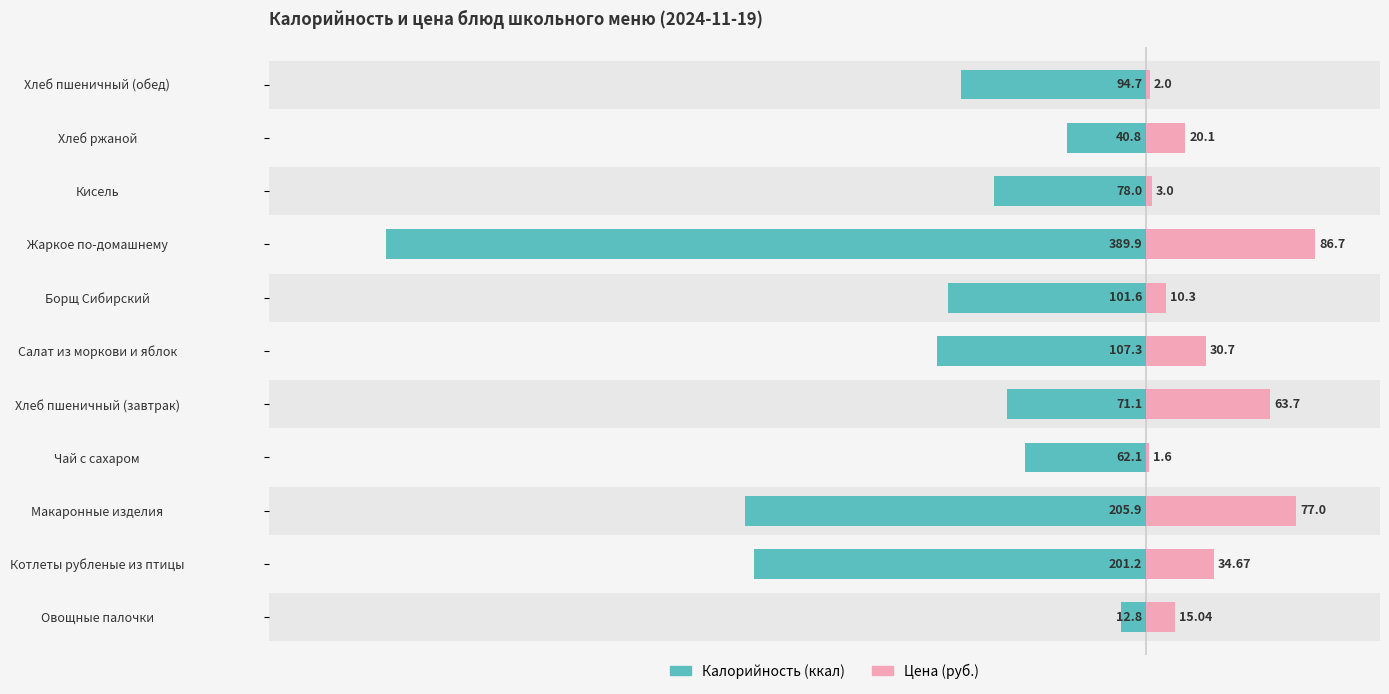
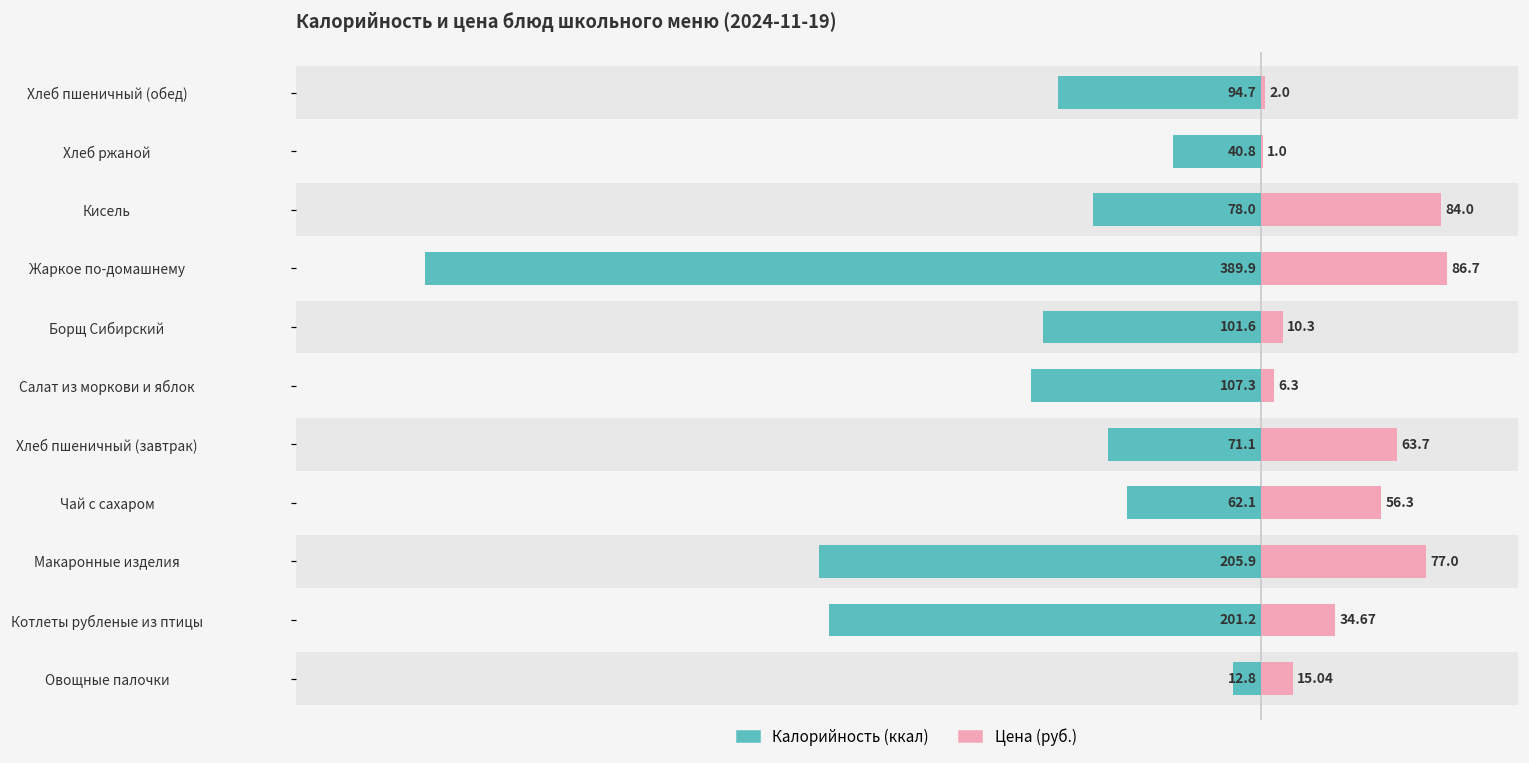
  {
    "Цена (руб.)": {
      "Хлеб пшеничный (обед)": 2.0,
-     "Хлеб ржаной": 20.1,
-     "Кисель": 3.0,
+     "Хлеб ржаной": 1.0,
+     "Кисель": 84.0,
      "Жаркое по-домашнему": 86.7,
      "Борщ Сибирский": 10.3,
-     "Салат из моркови и яблок": 30.7,
+     "Салат из моркови и яблок": 6.3,
      "Хлеб пшеничный (завтрак)": 63.7,
-     "Чай с сахаром": 1.6,
+     "Чай с сахаром": 56.3,
      "Макаронные изделия": 77.0,
      "Котлеты рубленые из птицы": 34.67,
      "Овощные палочки": 15.04
    }
  }
